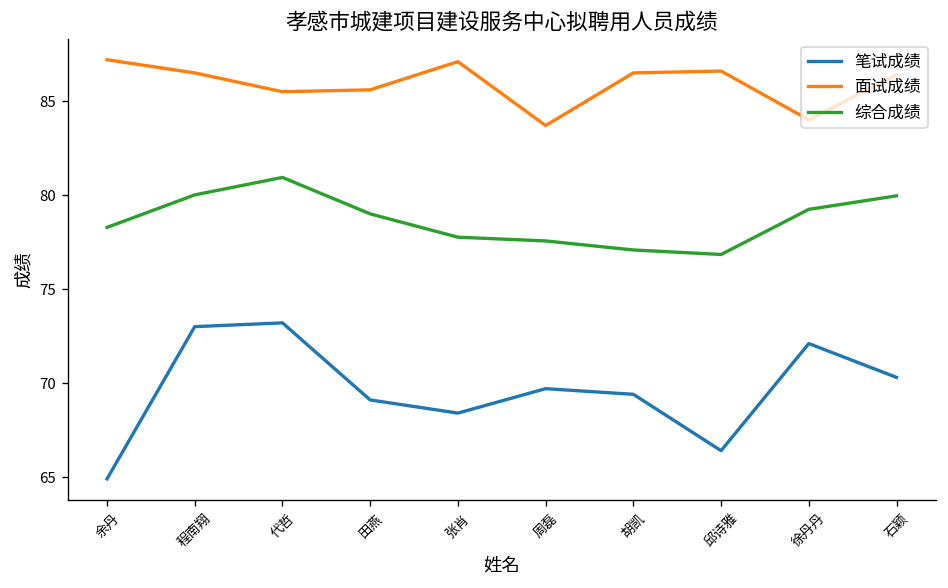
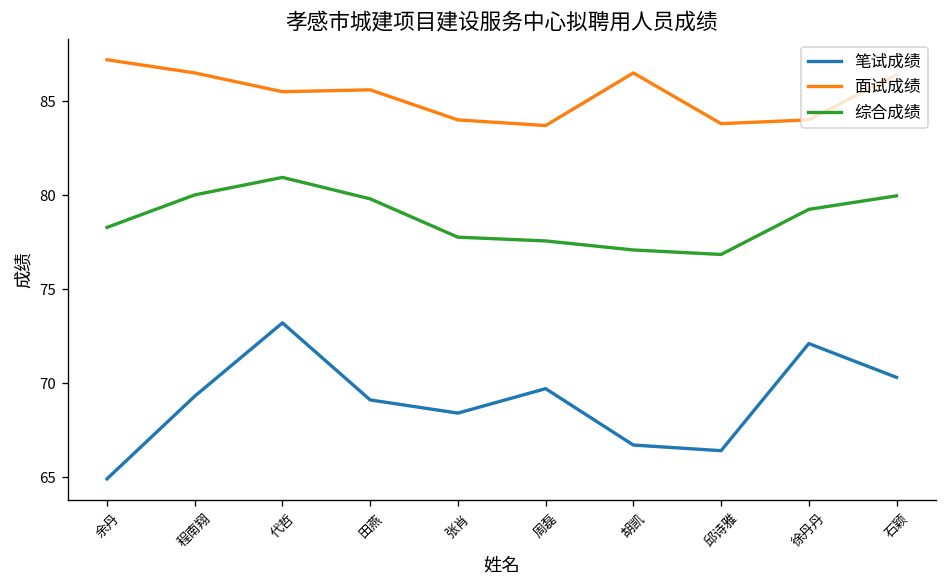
  {
    "笔试成绩": {
      "余丹": 64.9,
-     "程南翔": 73.0,
+     "程南翔": 69.3,
      "代哲": 73.2,
      "田燕": 69.1,
      "张肖": 68.4,
      "周磊": 69.7,
-     "胡凯": 69.4,
+     "胡凯": 66.7,
      "邱诗雅": 66.4,
      "徐丹丹": 72.1,
      "石颖": 70.3
    },
    "面试成绩": {
      "余丹": 87.2,
      "程南翔": 86.5,
      "代哲": 85.5,
      "田燕": 85.6,
-     "张肖": 87.1,
+     "张肖": 84.0,
      "周磊": 83.7,
      "胡凯": 86.5,
-     "邱诗雅": 86.6
+     "邱诗雅": 83.8
    },
    "综合成绩": {
      "余丹": 78.3,
      "程南翔": 80.0,
      "代哲": 80.9,
-     "田燕": 79.0,
+     "田燕": 79.8,
      "张肖": 77.8,
      "周磊": 77.6,
      "胡凯": 77.1,
      "邱诗雅": 76.8,
      "徐丹丹": 79.2,
      "石颖": 80.0
    }
  }
